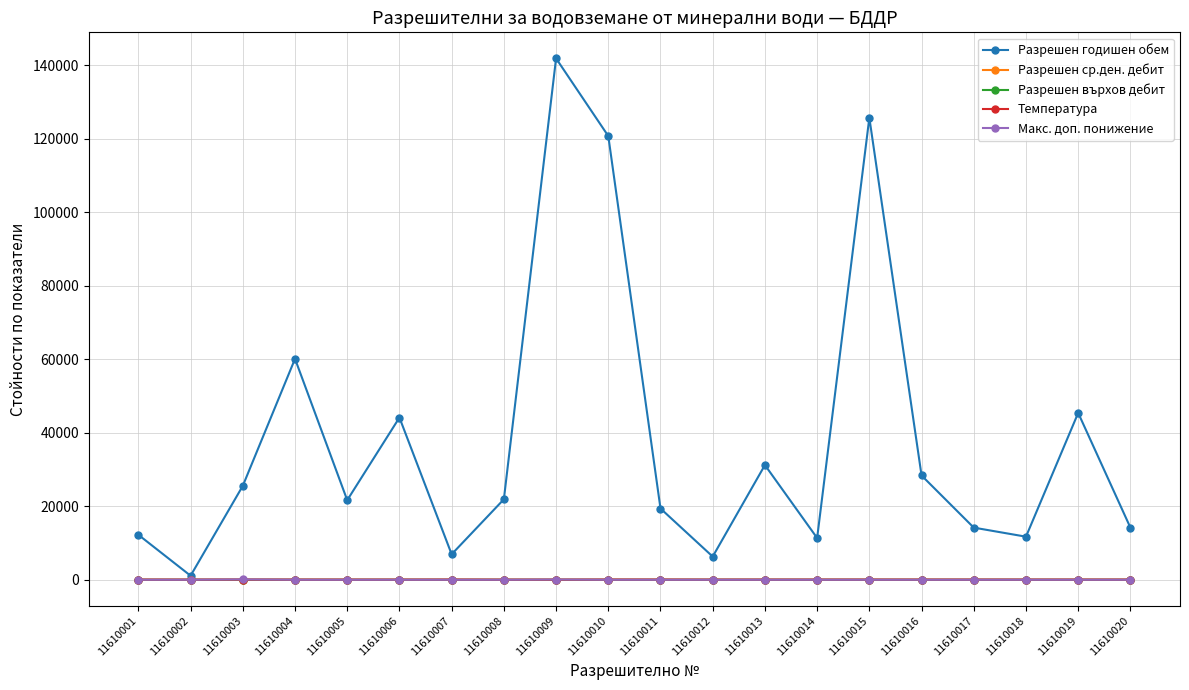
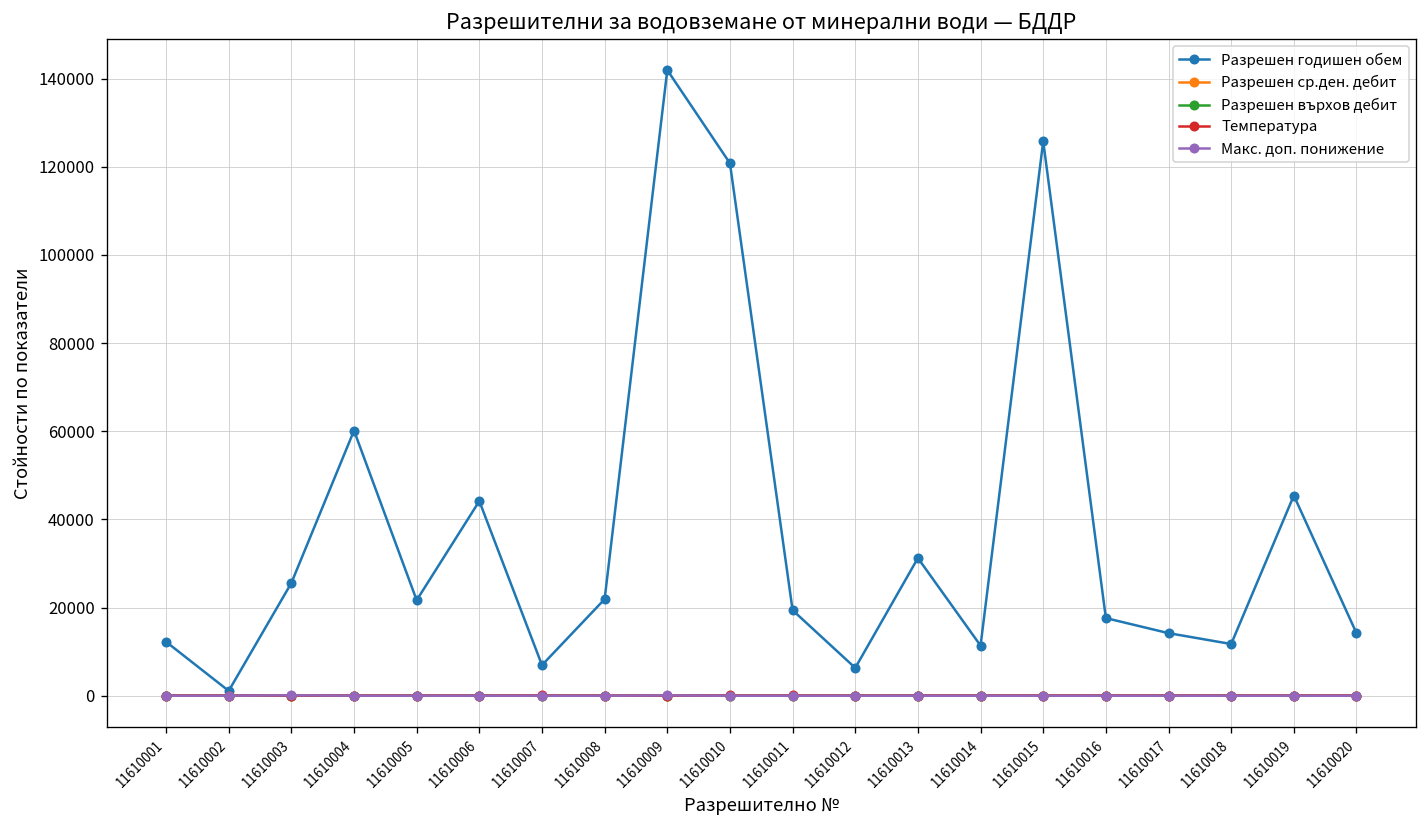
  {
    "Разрешен годишен обем": {
      "11610001": 12000,
      "11610002": 1000,
      "11610003": 26000,
      "11610004": 60000,
      "11610005": 22000,
      "11610006": 44000,
      "11610007": 7000,
      "11610008": 22000,
      "11610009": 142000,
      "11610010": 121000,
      "11610011": 19000,
      "11610012": 6000,
      "11610013": 31000,
      "11610014": 11000,
      "11610015": 126000,
-     "11610016": 28000,
+     "11610016": 18000,
      "11610017": 14000,
      "11610018": 12000,
      "11610019": 45000,
      "11610020": 14000
    }
  }
